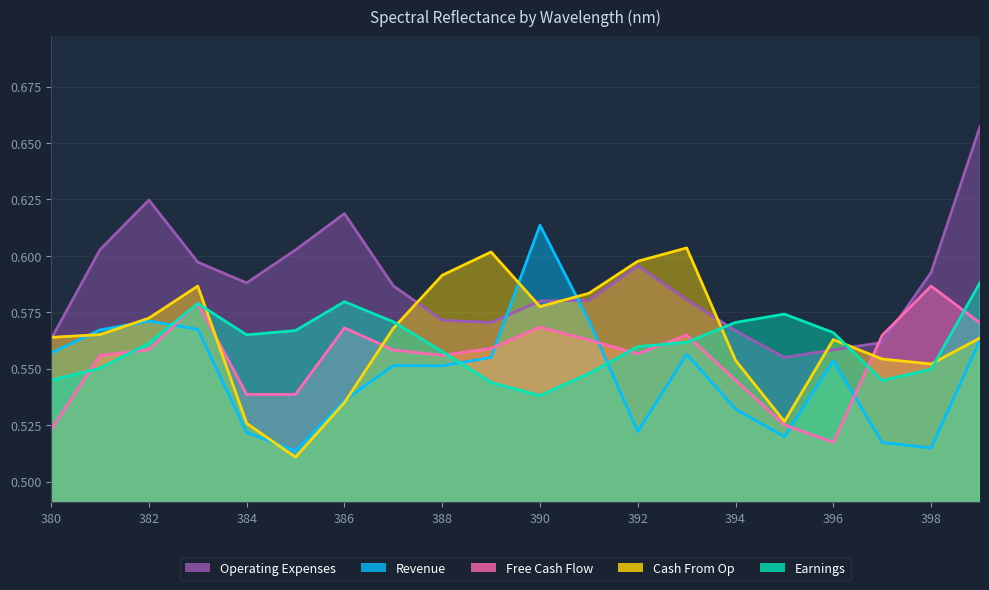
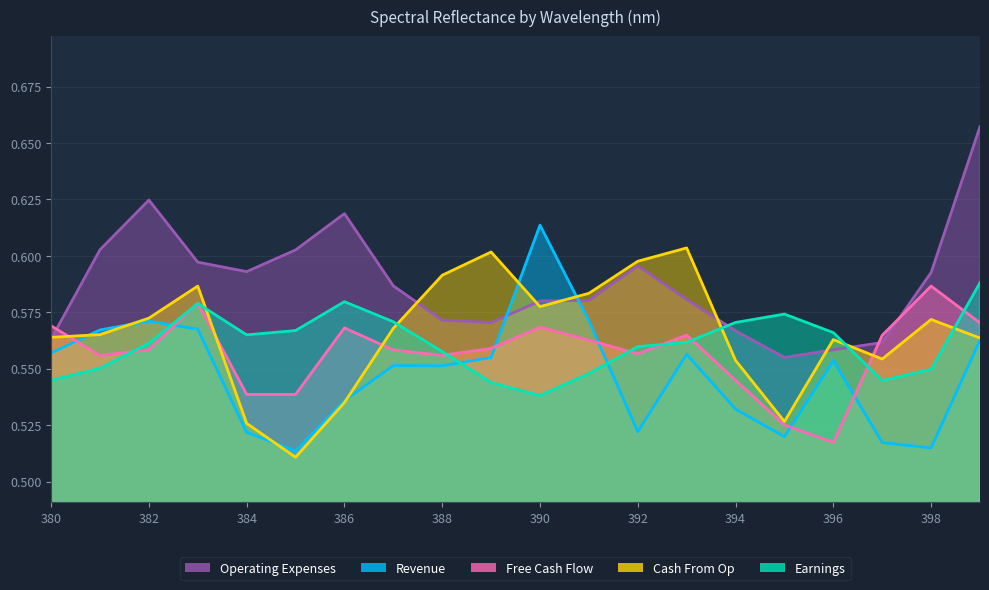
  {
    "Operating Expenses": {
      "382": 0.625,
-     "384": 0.588,
+     "384": 0.593,
      "386": 0.619,
      "388": 0.572,
      "390": 0.580,
      "392": 0.596,
      "394": 0.567,
      "396": 0.558,
      "398": 0.593
    },
    "Free Cash Flow": {
-     "380": 0.523,
+     "380": 0.569,
      "382": 0.558,
      "384": 0.539,
      "386": 0.568,
      "388": 0.556,
      "390": 0.568,
      "392": 0.557,
      "394": 0.545,
      "396": 0.517,
      "398": 0.587
    },
    "Cash From Op": {
      "382": 0.572,
      "384": 0.526,
      "388": 0.591,
      "390": 0.578,
      "392": 0.598,
      "394": 0.554,
      "396": 0.563,
-     "398": 0.552
+     "398": 0.572
    }
  }
